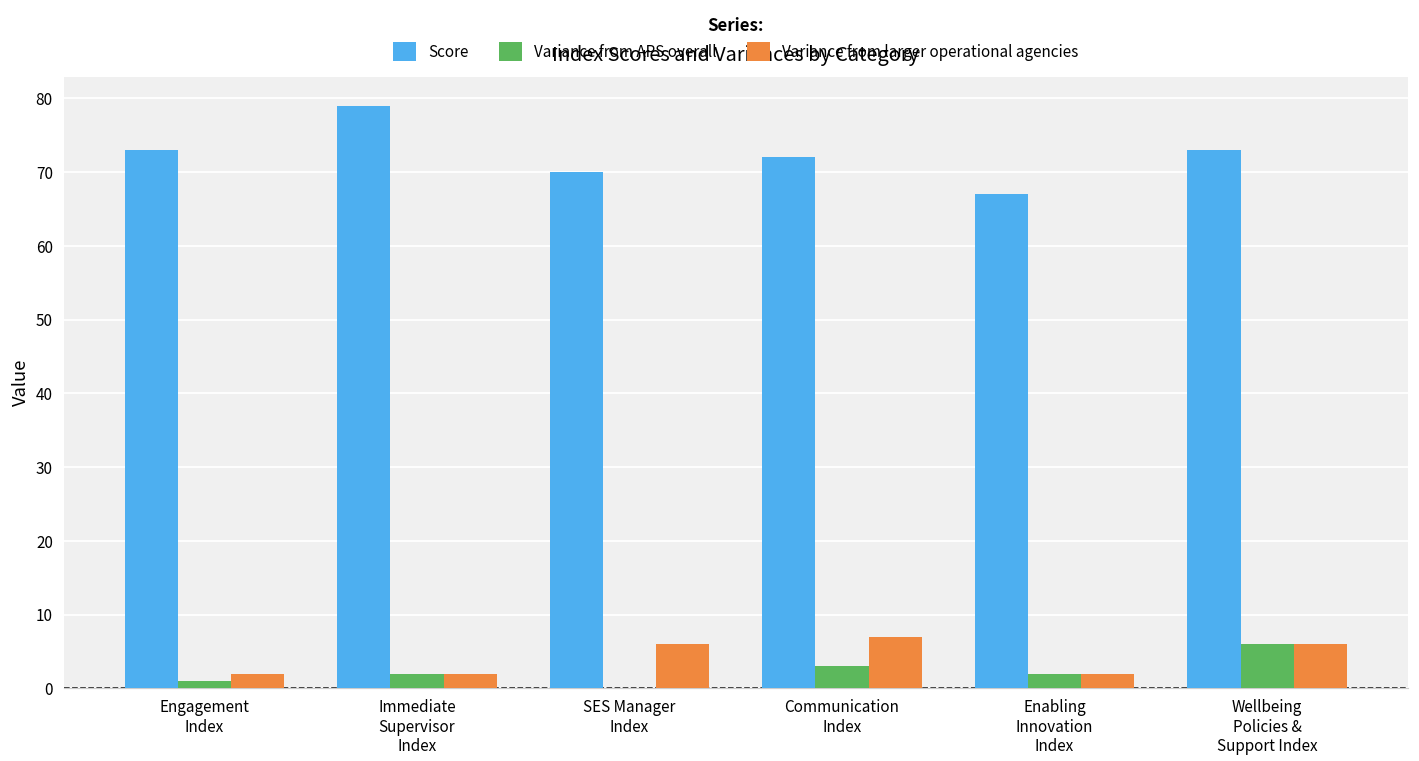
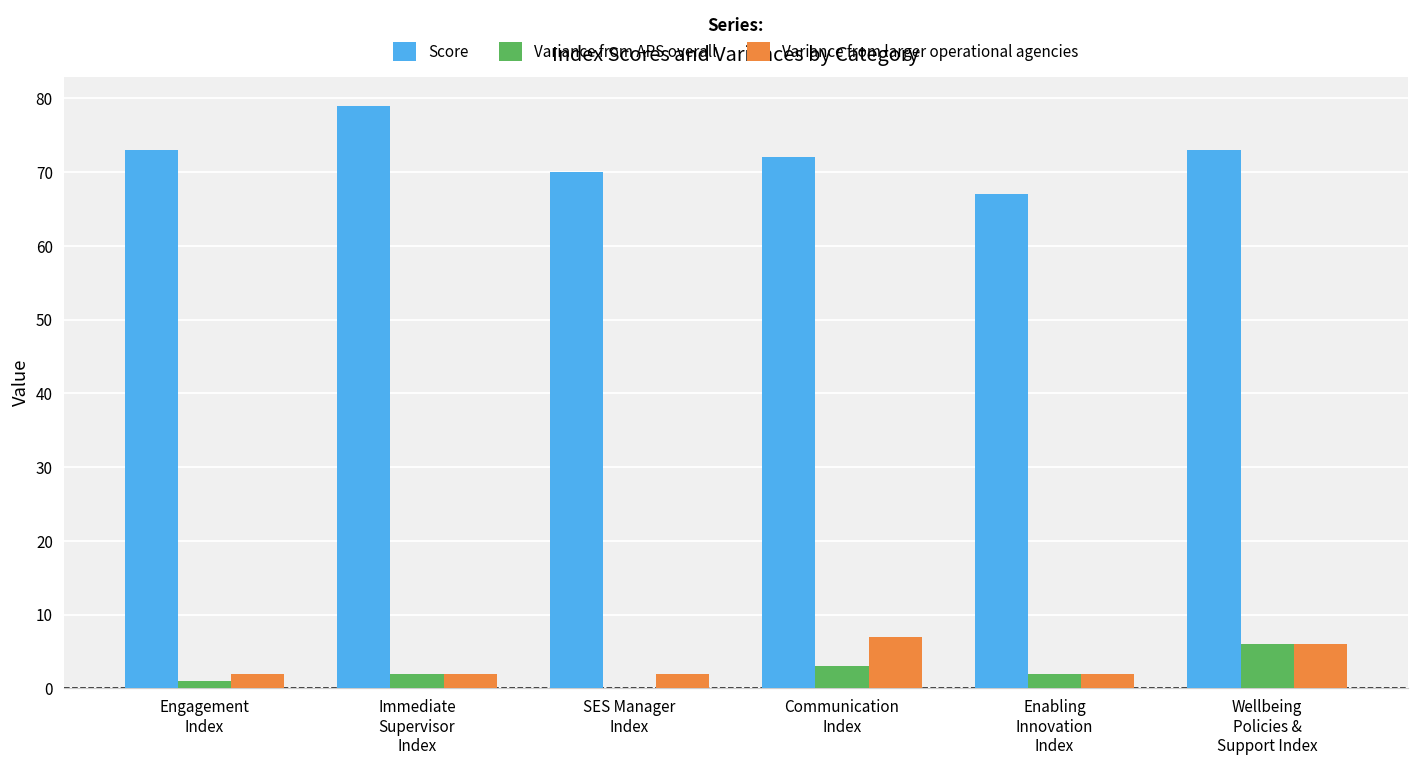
  {
    "Score": {
      "Engagement Index": 73,
      "Immediate Supervisor Index": 79,
      "SES Manager Index": 70,
      "Communication Index": 72,
      "Enabling Innovation Index": 67,
      "Wellbeing Policies & Support Index": 73
    },
    "Variance from APS overall": {
      "Engagement Index": 1,
      "Immediate Supervisor Index": 2,
      "SES Manager Index": 0,
      "Communication Index": 3,
      "Enabling Innovation Index": 2,
      "Wellbeing Policies & Support Index": 6
    },
    "Variance from larger operational agencies": {
      "Engagement Index": 2,
      "Immediate Supervisor Index": 2,
-     "SES Manager Index": 6,
+     "SES Manager Index": 2,
      "Communication Index": 7,
      "Enabling Innovation Index": 2,
      "Wellbeing Policies & Support Index": 6
    }
  }
